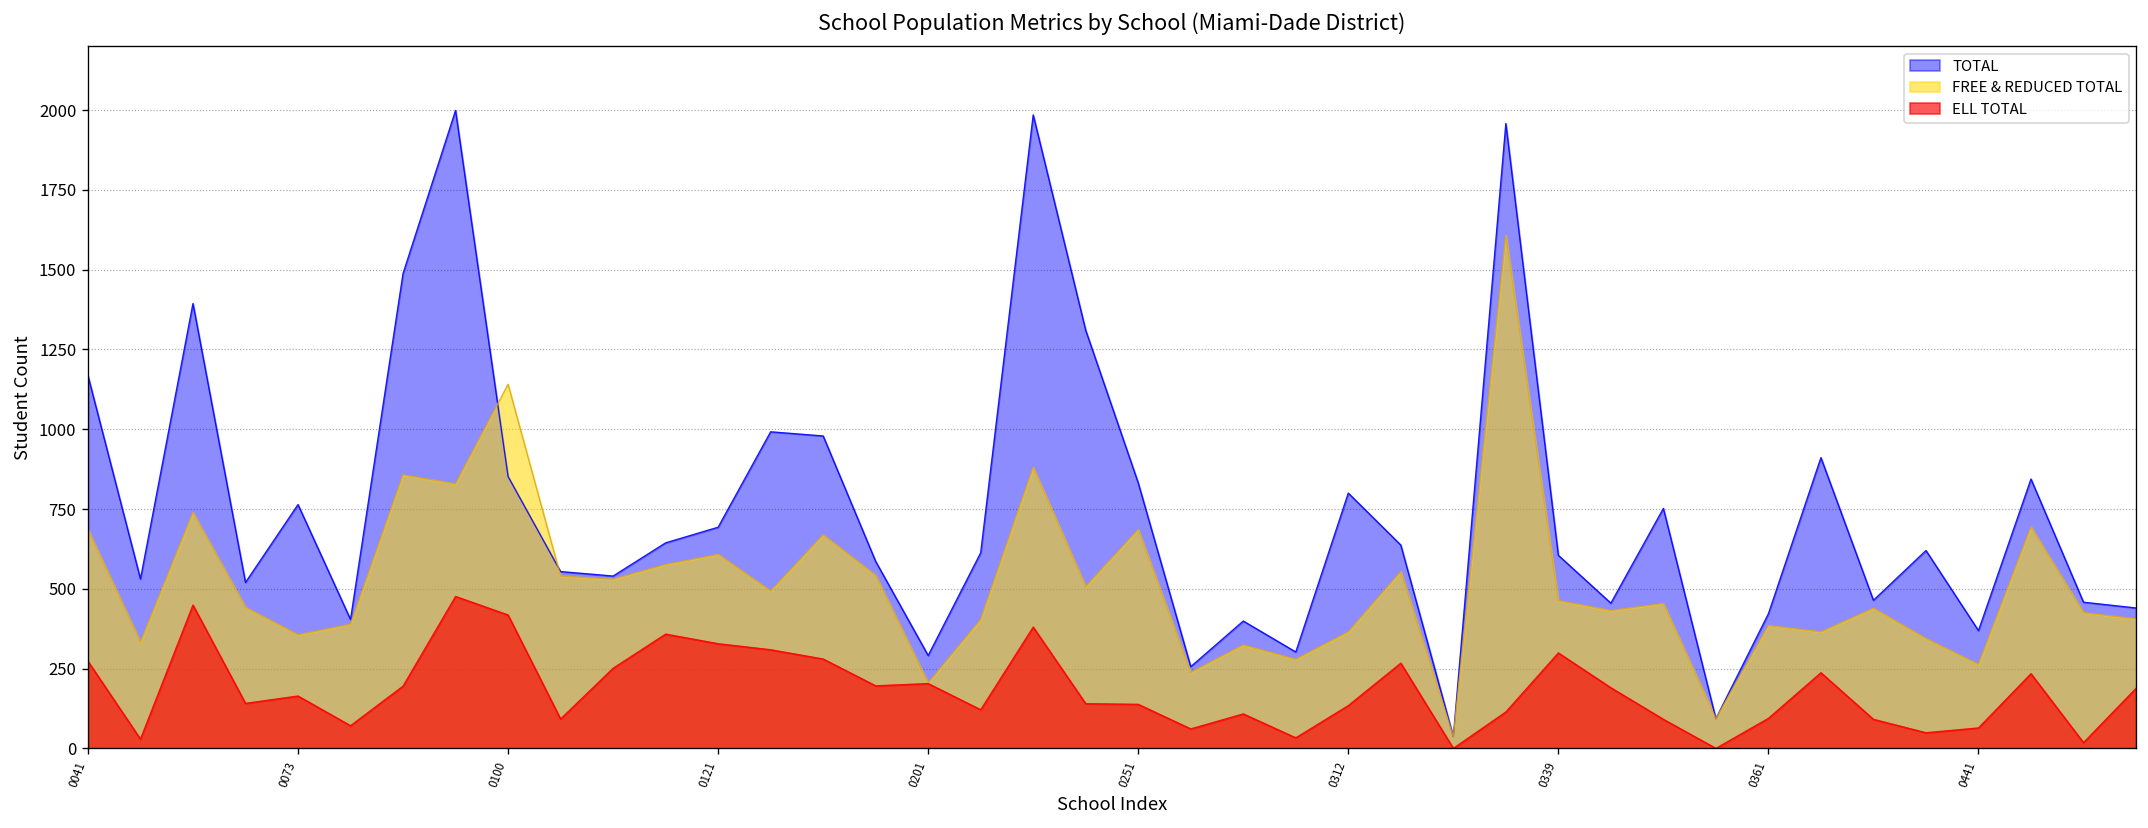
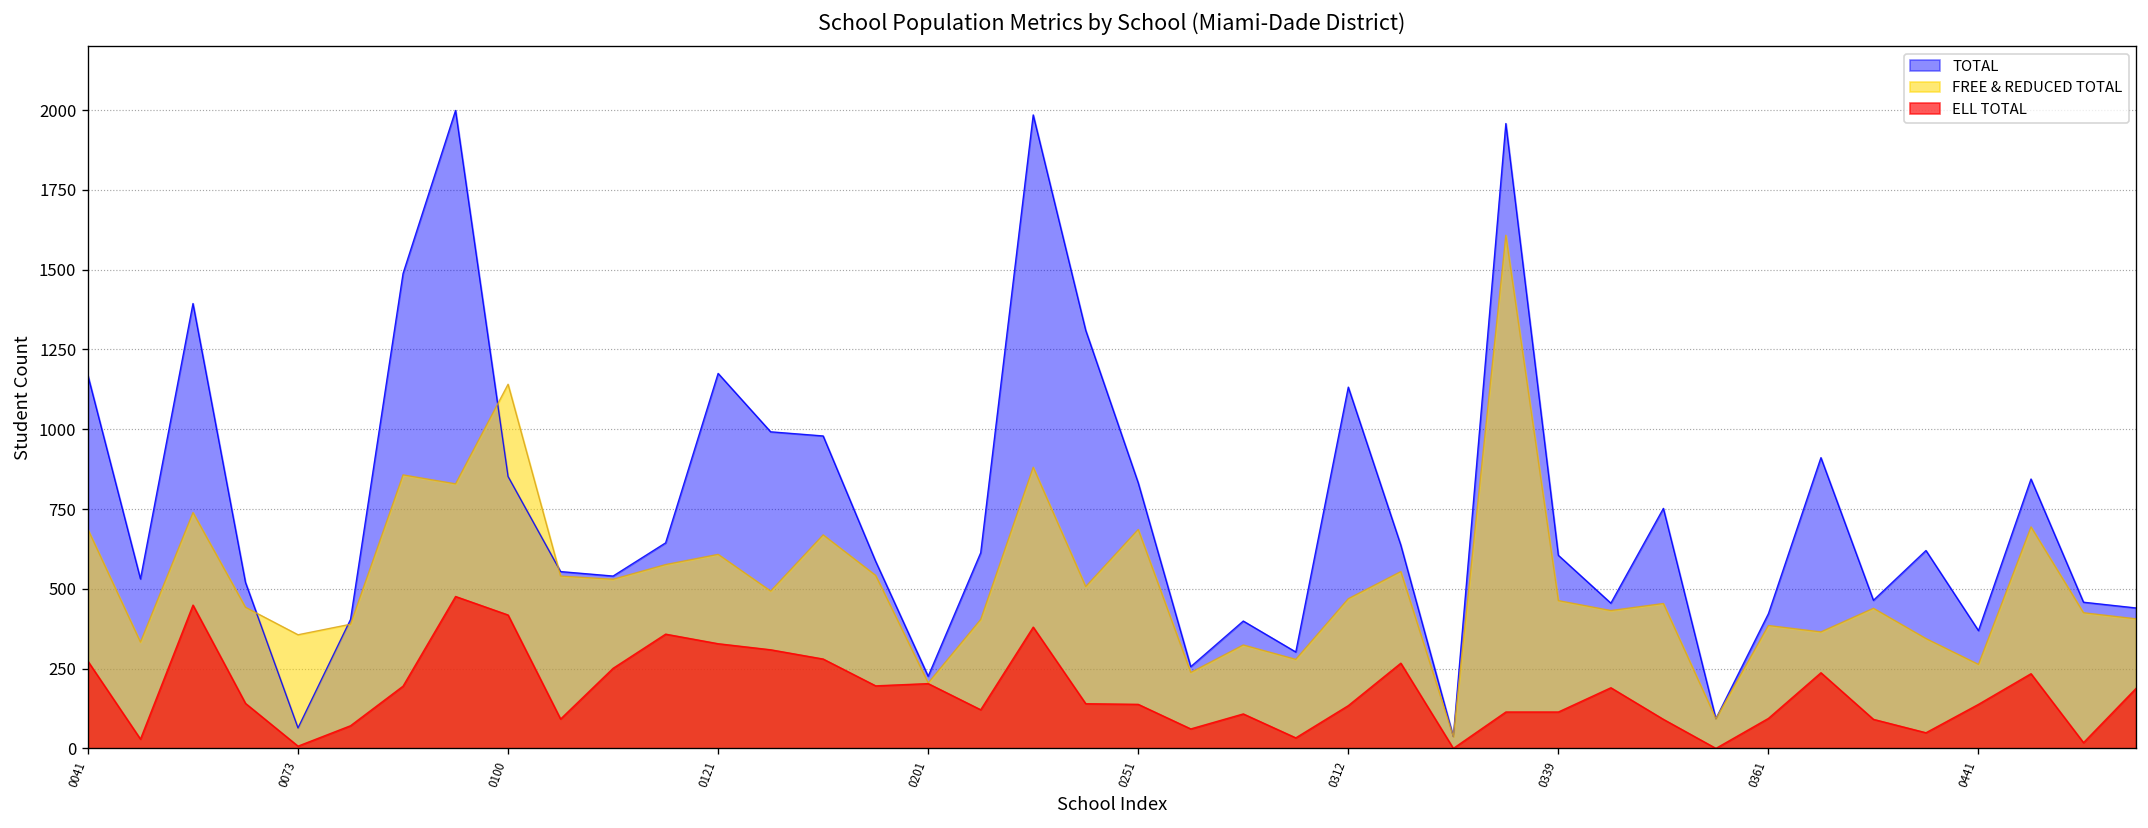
  {
    "TOTAL": {
      "0041": 1170,
-     "0073": 760,
+     "0073": 60,
      "0100": 850,
-     "0121": 690,
-     "0201": 290,
+     "0121": 1180,
+     "0201": 230,
      "0251": 830,
-     "0312": 800,
+     "0312": 1130,
      "0339": 610,
      "0361": 420,
      "0441": 370
    },
    "FREE & REDUCED TOTAL": {
      "0041": 690,
      "0073": 360,
      "0100": 1140,
      "0121": 610,
      "0251": 690,
-     "0312": 370,
+     "0312": 470,
      "0339": 460,
      "0361": 390,
      "0441": 260
    },
    "ELL TOTAL": {
      "0041": 270,
-     "0073": 160,
+     "0073": 10,
      "0100": 420,
      "0121": 330,
      "0251": 140,
      "0312": 130,
-     "0339": 300,
+     "0339": 110,
      "0361": 90,
-     "0441": 60
+     "0441": 140
    }
  }
